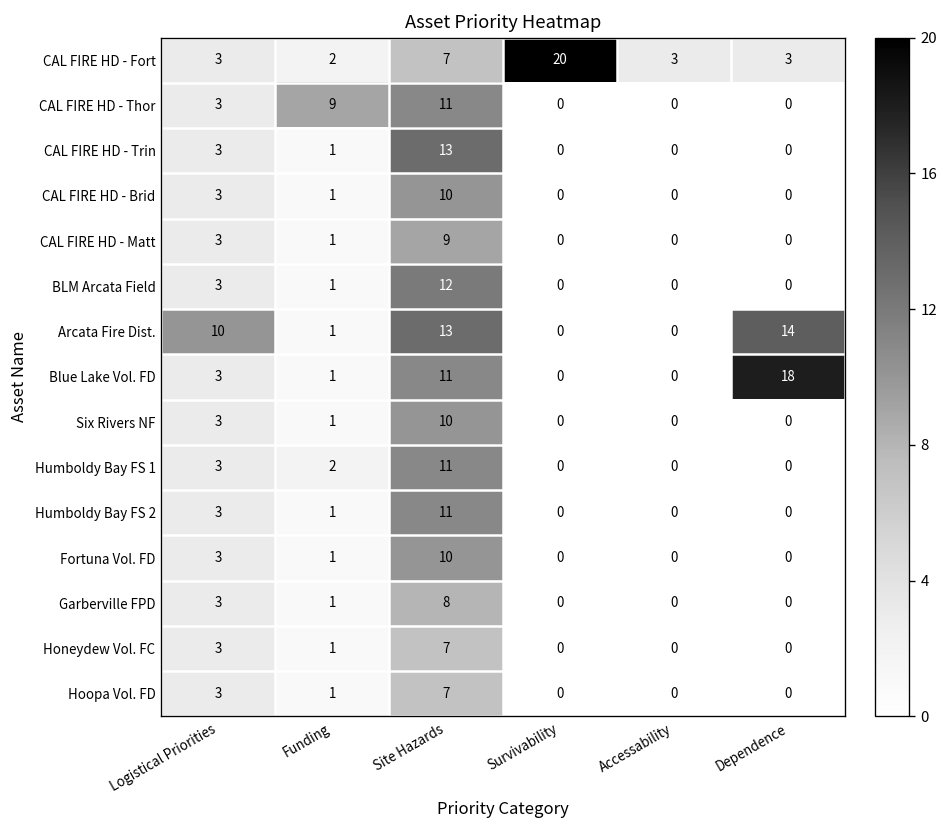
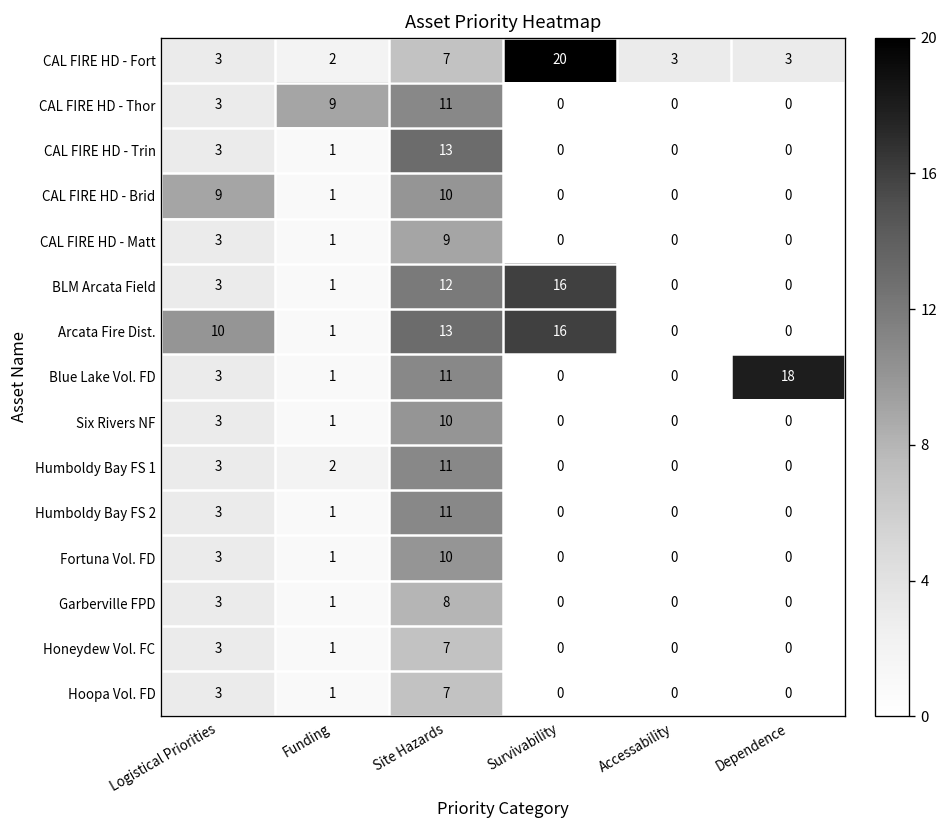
  {
    "CAL FIRE HD - Fort": {
      "Logistical Priorities": 3,
      "Funding": 2,
      "Site Hazards": 7,
      "Survivability": 20,
      "Accessability": 3,
      "Dependence": 3
    },
    "CAL FIRE HD - Thor": {
      "Logistical Priorities": 3,
      "Funding": 9,
      "Site Hazards": 11,
      "Survivability": 0,
      "Accessability": 0,
      "Dependence": 0
    },
    "CAL FIRE HD - Trin": {
      "Logistical Priorities": 3,
      "Funding": 1,
      "Site Hazards": 13,
      "Survivability": 0,
      "Accessability": 0,
      "Dependence": 0
    },
    "CAL FIRE HD - Brid": {
-     "Logistical Priorities": 3,
+     "Logistical Priorities": 9,
      "Funding": 1,
      "Site Hazards": 10,
      "Survivability": 0,
      "Accessability": 0,
      "Dependence": 0
    },
    "CAL FIRE HD - Matt": {
      "Logistical Priorities": 3,
      "Funding": 1,
      "Site Hazards": 9,
      "Survivability": 0,
      "Accessability": 0,
      "Dependence": 0
    },
    "BLM Arcata Field": {
      "Logistical Priorities": 3,
      "Funding": 1,
      "Site Hazards": 12,
-     "Survivability": 0,
+     "Survivability": 16,
      "Accessability": 0,
      "Dependence": 0
    },
    "Arcata Fire Dist.": {
      "Logistical Priorities": 10,
      "Funding": 1,
      "Site Hazards": 13,
-     "Survivability": 0,
+     "Survivability": 16,
      "Accessability": 0,
-     "Dependence": 14
+     "Dependence": 0
    },
    "Blue Lake Vol. FD": {
      "Logistical Priorities": 3,
      "Funding": 1,
      "Site Hazards": 11,
      "Survivability": 0,
      "Accessability": 0,
      "Dependence": 18
    },
    "Six Rivers NF": {
      "Logistical Priorities": 3,
      "Funding": 1,
      "Site Hazards": 10,
      "Survivability": 0,
      "Accessability": 0,
      "Dependence": 0
    },
    "Humboldy Bay FS 1": {
      "Logistical Priorities": 3,
      "Funding": 2,
      "Site Hazards": 11,
      "Survivability": 0,
      "Accessability": 0,
      "Dependence": 0
    },
    "Humboldy Bay FS 2": {
      "Logistical Priorities": 3,
      "Funding": 1,
      "Site Hazards": 11,
      "Survivability": 0,
      "Accessability": 0,
      "Dependence": 0
    },
    "Fortuna Vol. FD": {
      "Logistical Priorities": 3,
      "Funding": 1,
      "Site Hazards": 10,
      "Survivability": 0,
      "Accessability": 0,
      "Dependence": 0
    },
    "Garberville FPD": {
      "Logistical Priorities": 3,
      "Funding": 1,
      "Site Hazards": 8,
      "Survivability": 0,
      "Accessability": 0,
      "Dependence": 0
    },
    "Honeydew Vol. FC": {
      "Logistical Priorities": 3,
      "Funding": 1,
      "Site Hazards": 7,
      "Survivability": 0,
      "Accessability": 0,
      "Dependence": 0
    },
    "Hoopa Vol. FD": {
      "Logistical Priorities": 3,
      "Funding": 1,
      "Site Hazards": 7,
      "Survivability": 0,
      "Accessability": 0,
      "Dependence": 0
    }
  }
